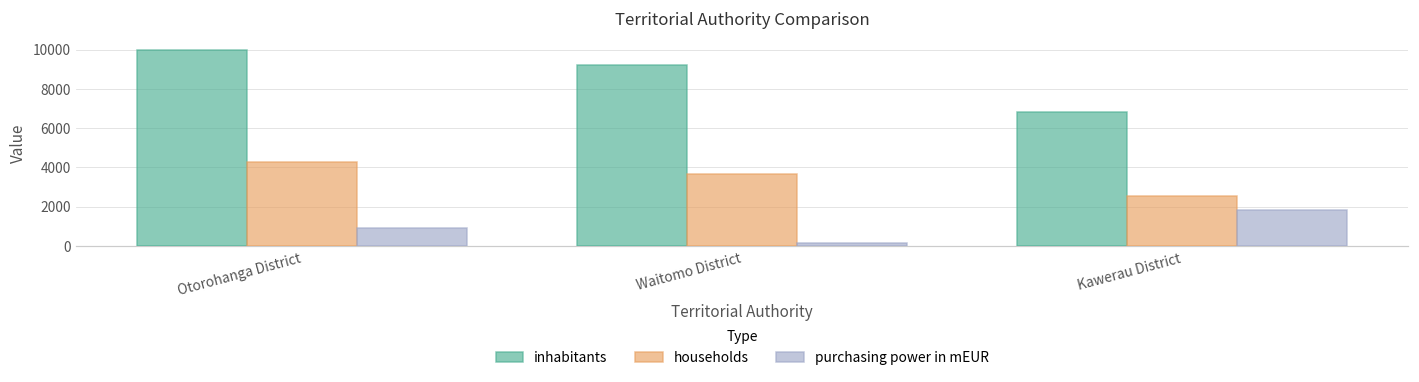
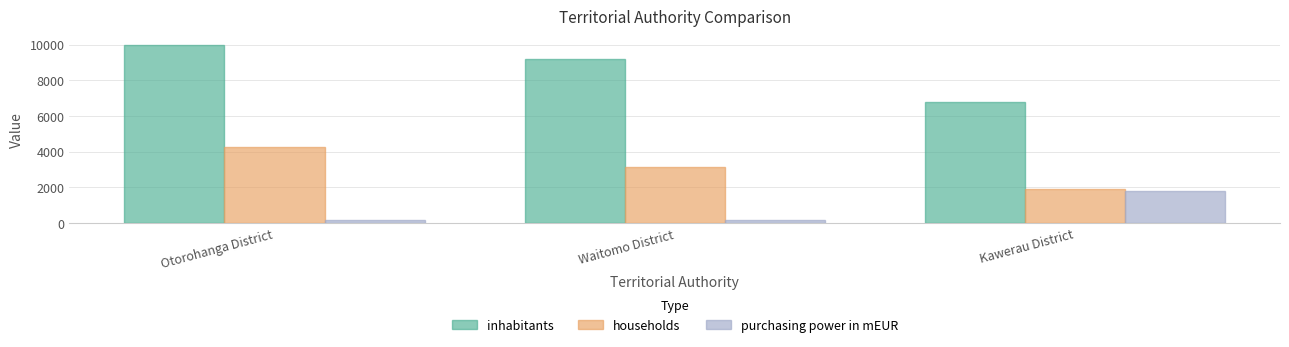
  {
    "inhabitants": {
      "Otorohanga District": 10000,
      "Waitomo District": 9200,
      "Kawerau District": 6800
    },
    "households": {
      "Otorohanga District": 4300,
-     "Waitomo District": 3600,
-     "Kawerau District": 2500
+     "Waitomo District": 3100,
+     "Kawerau District": 1900
    },
    "purchasing power in mEUR": {
-     "Otorohanga District": 900,
+     "Otorohanga District": 200,
      "Waitomo District": 200,
      "Kawerau District": 1800
    }
  }
